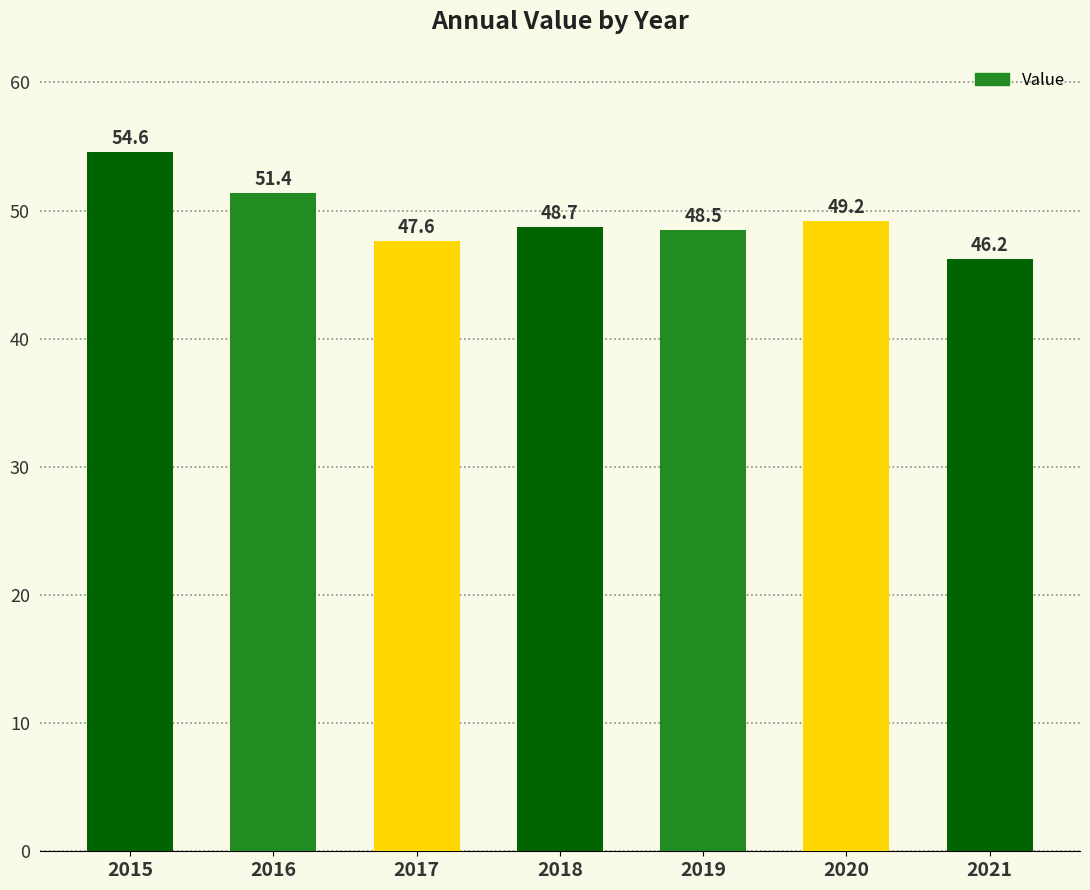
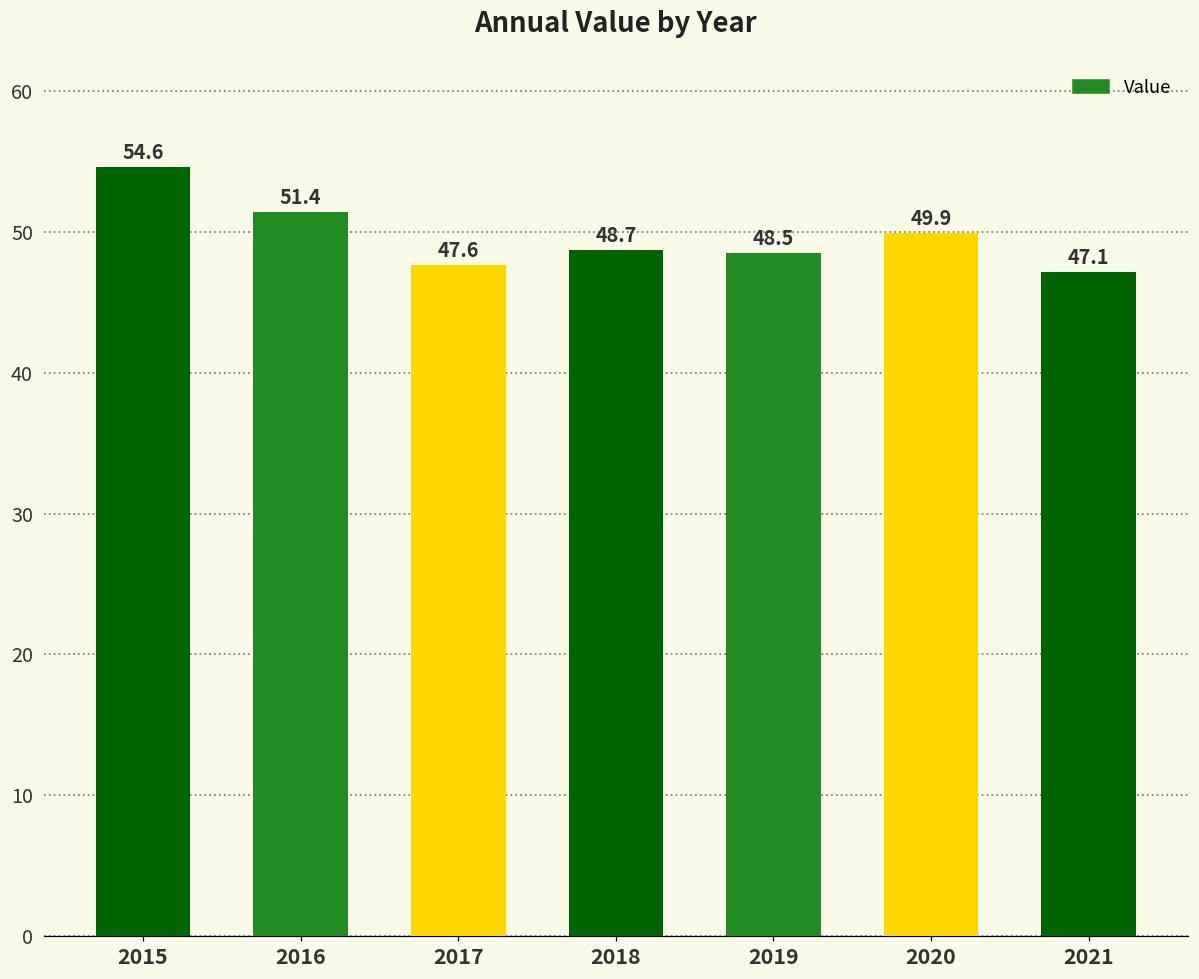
  {
    "2015": 54.6,
    "2016": 51.4,
    "2017": 47.6,
    "2018": 48.7,
    "2019": 48.5,
-   "2020": 49.2,
-   "2021": 46.2
+   "2020": 49.9,
+   "2021": 47.1
  }
